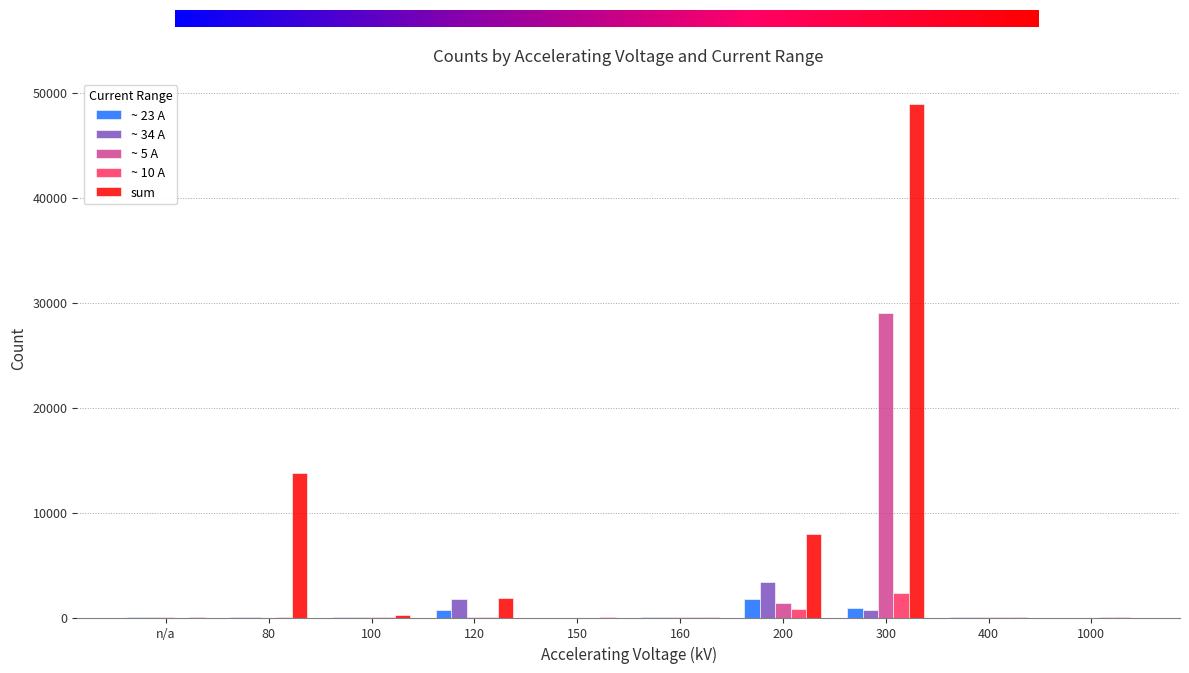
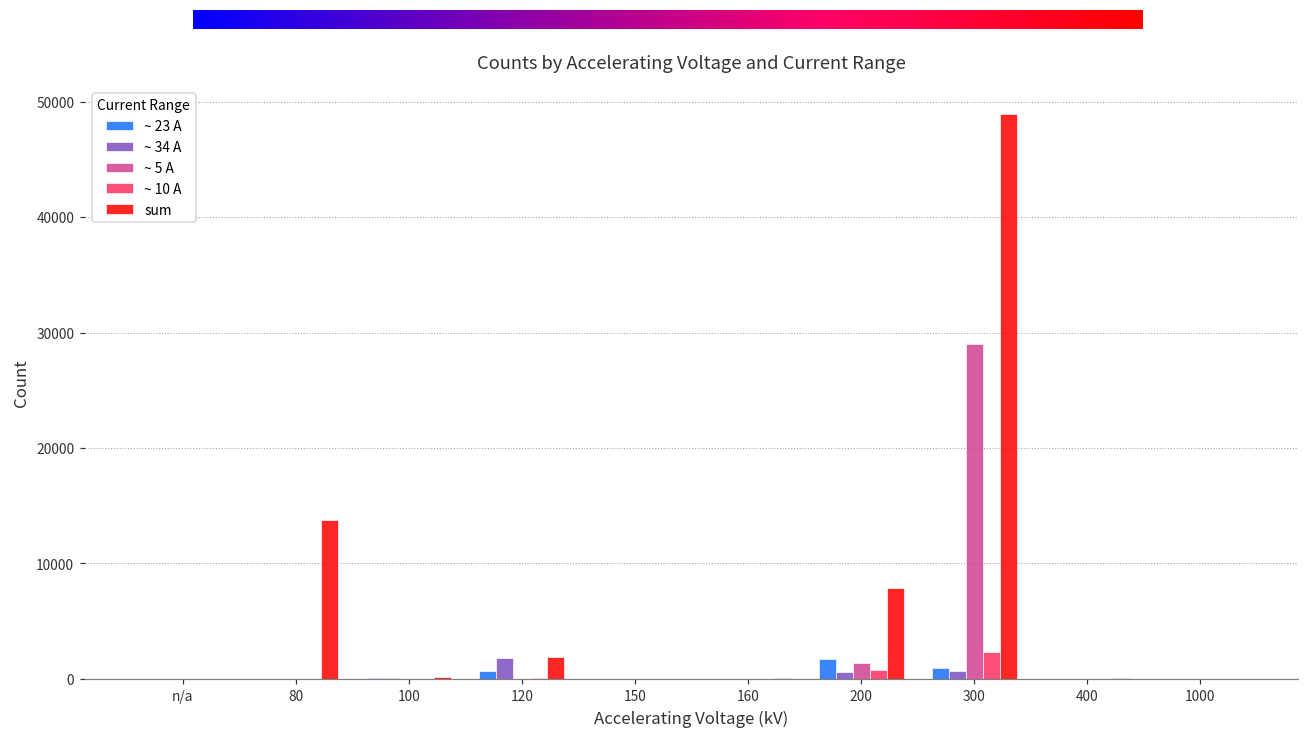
  {
    "~ 23 A": {
      "120": 700,
      "150": 0,
      "200": 1800,
      "300": 900,
      "1000": 0
    },
    "~ 34 A": {
      "120": 1800,
      "150": 0,
-     "200": 3400,
+     "200": 600,
      "300": 700,
      "1000": 0
    },
    "~ 5 A": {
      "80": 0,
      "150": 0,
      "200": 1400,
      "300": 29000,
      "1000": 0
    },
    "~ 10 A": {
      "n/a": 0,
      "150": 0,
      "200": 800,
      "300": 2300
    },
    "sum": {
      "80": 13700,
      "120": 1900,
      "200": 7900,
      "300": 48900
    }
  }
